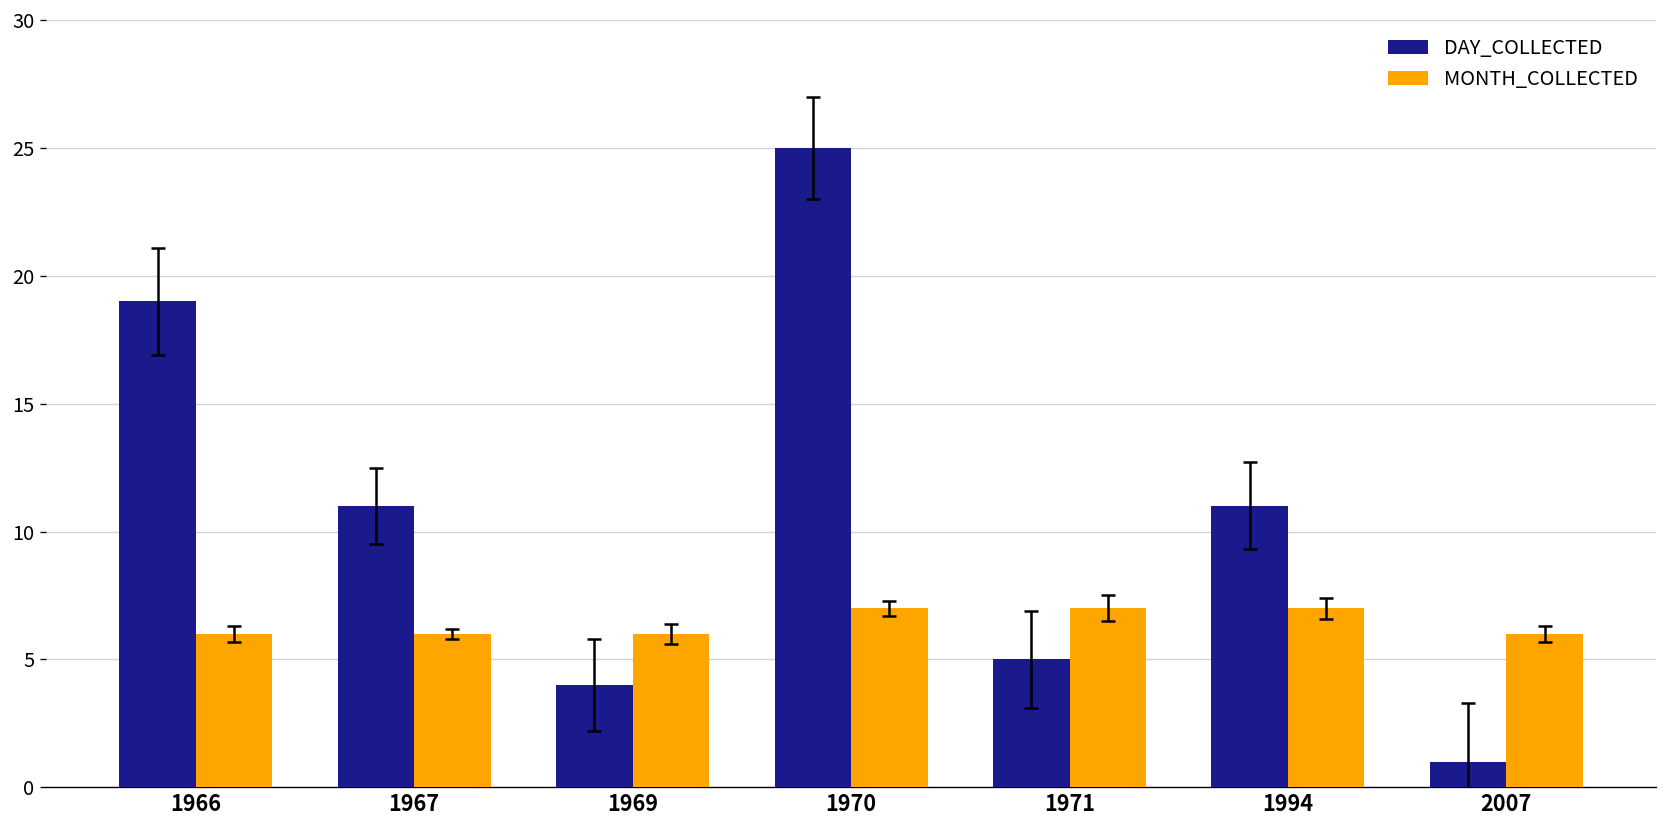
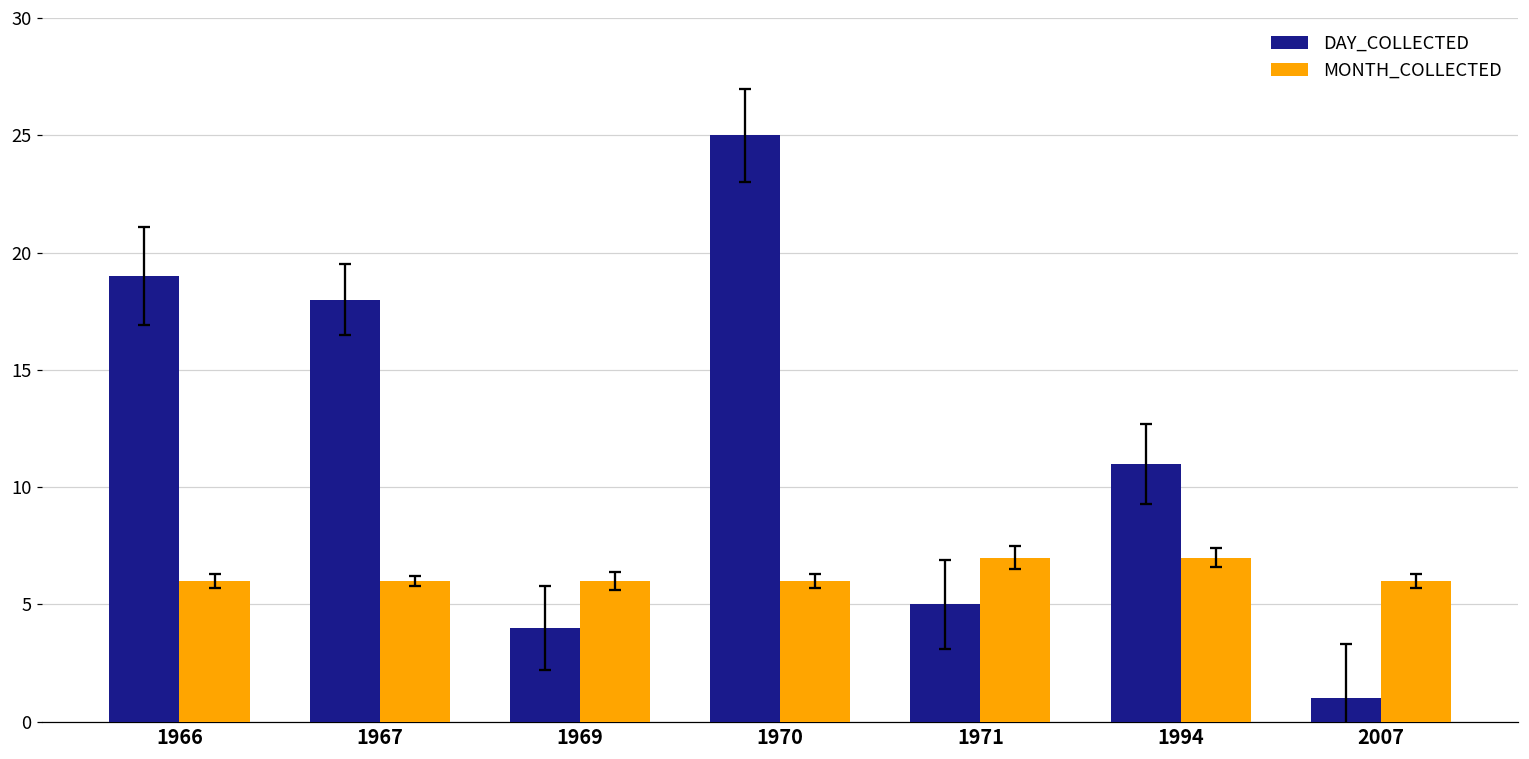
  {
    "DAY_COLLECTED": {
      "1966": 19,
-     "1967": 11,
+     "1967": 18,
      "1969": 4,
      "1970": 25,
      "1971": 5,
      "1994": 11,
      "2007": 1
    },
    "MONTH_COLLECTED": {
      "1966": 6,
      "1967": 6,
      "1969": 6,
-     "1970": 7,
+     "1970": 6,
      "1971": 7,
      "1994": 7,
      "2007": 6
    }
  }
